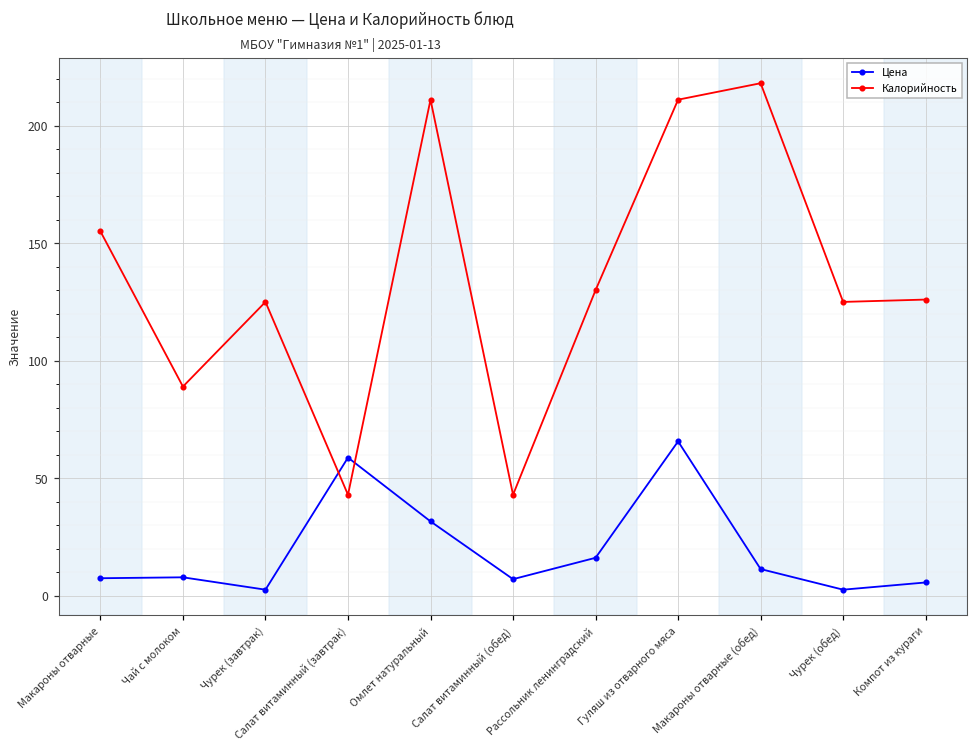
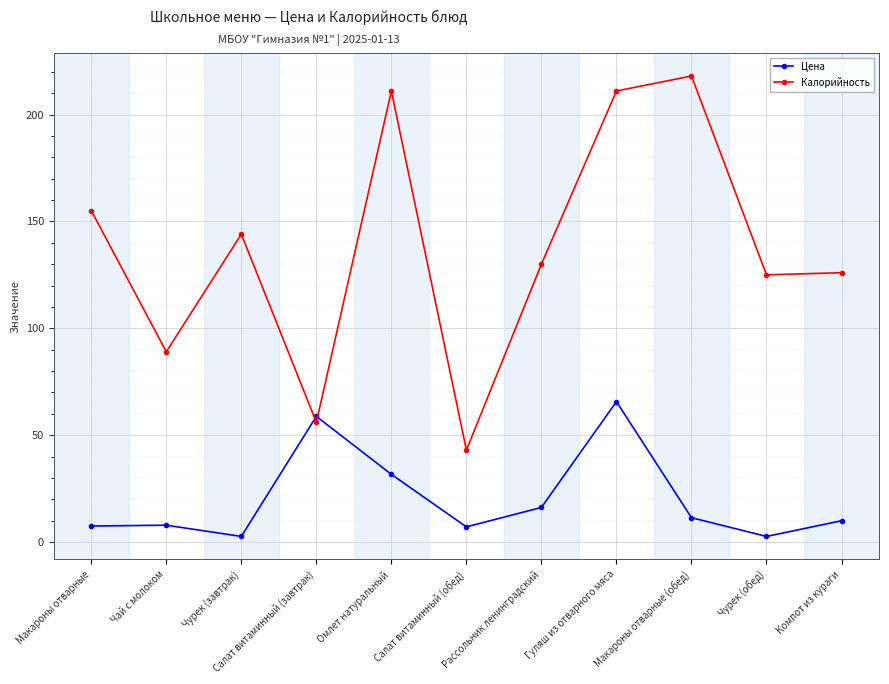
  {
    "Цена": {
      "Макароны отварные": 8,
      "Чай с молоком": 8,
      "Чурек (завтрак)": 3,
      "Салат витаминный (завтрак)": 59,
      "Омлет натуральный": 32,
      "Салат витаминный (обед)": 7,
      "Рассольник ленинградский": 16,
      "Гуляш из отварного мяса": 66,
      "Макароны отварные (обед)": 11,
      "Чурек (обед)": 3,
-     "Компот из кураги": 6
+     "Компот из кураги": 10
    },
    "Калорийность": {
      "Макароны отварные": 155,
      "Чай с молоком": 89,
-     "Чурек (завтрак)": 125,
-     "Салат витаминный (завтрак)": 43,
+     "Чурек (завтрак)": 144,
+     "Салат витаминный (завтрак)": 56,
      "Омлет натуральный": 211,
      "Салат витаминный (обед)": 43,
      "Рассольник ленинградский": 130,
      "Гуляш из отварного мяса": 211,
      "Макароны отварные (обед)": 218,
      "Чурек (обед)": 125,
      "Компот из кураги": 126
    }
  }
